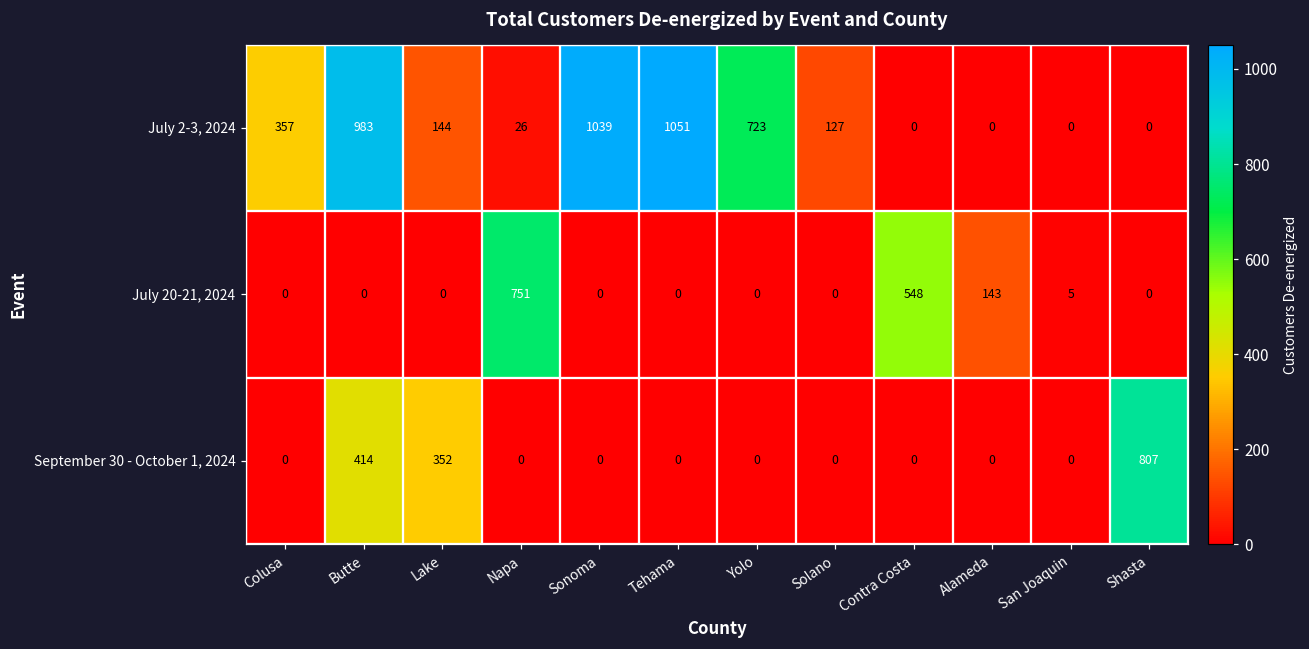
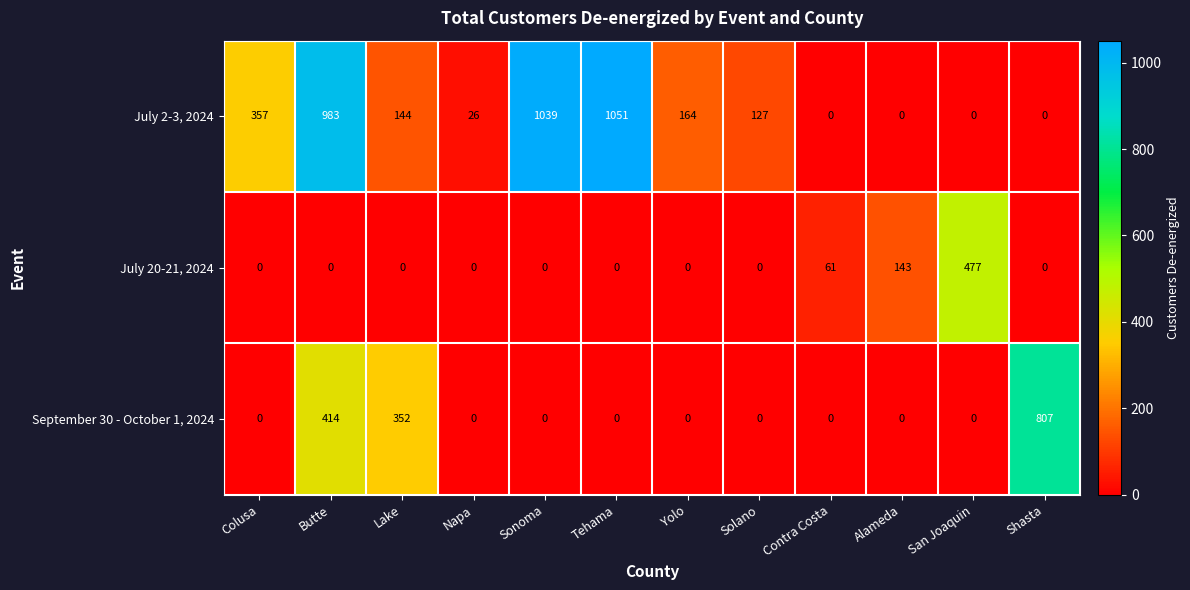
  {
    "July 2-3, 2024": {
      "Colusa": 357,
      "Butte": 983,
      "Lake": 144,
      "Napa": 26,
      "Sonoma": 1039,
      "Tehama": 1051,
-     "Yolo": 723,
+     "Yolo": 164,
      "Solano": 127,
      "Contra Costa": 0,
      "Alameda": 0,
      "San Joaquin": 0,
      "Shasta": 0
    },
    "July 20-21, 2024": {
      "Colusa": 0,
      "Butte": 0,
      "Lake": 0,
-     "Napa": 751,
+     "Napa": 0,
      "Sonoma": 0,
      "Tehama": 0,
      "Yolo": 0,
      "Solano": 0,
-     "Contra Costa": 548,
+     "Contra Costa": 61,
      "Alameda": 143,
-     "San Joaquin": 5,
+     "San Joaquin": 477,
      "Shasta": 0
    },
    "September 30 - October 1, 2024": {
      "Colusa": 0,
      "Butte": 414,
      "Lake": 352,
      "Napa": 0,
      "Sonoma": 0,
      "Tehama": 0,
      "Yolo": 0,
      "Solano": 0,
      "Contra Costa": 0,
      "Alameda": 0,
      "San Joaquin": 0,
      "Shasta": 807
    }
  }
